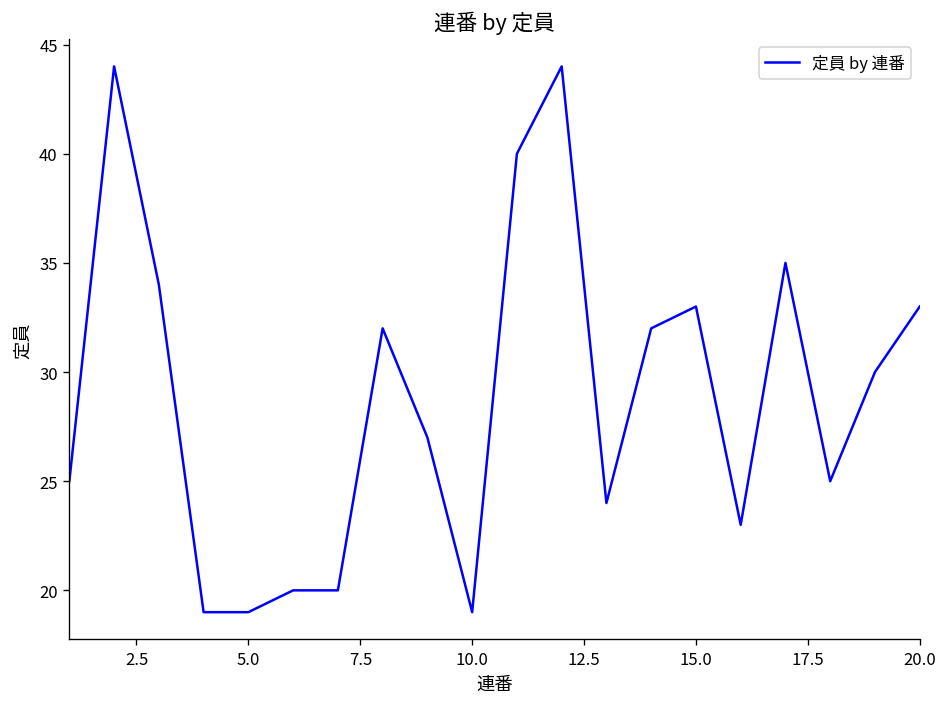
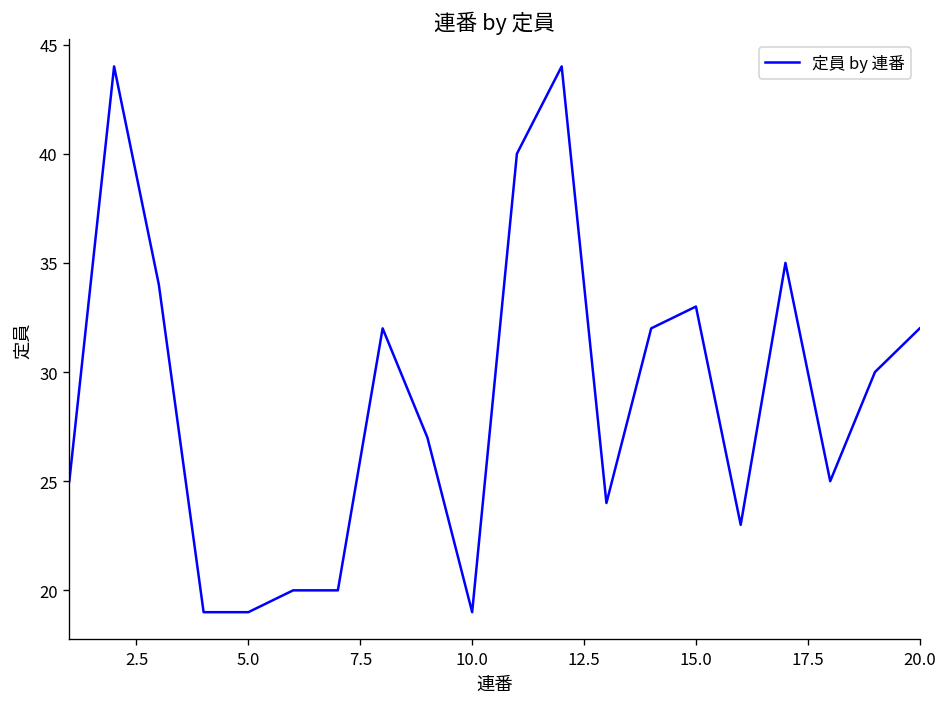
  {
    "5.0": 19,
    "10.0": 19,
    "15.0": 33,
-   "20.0": 33
+   "20.0": 32
  }
